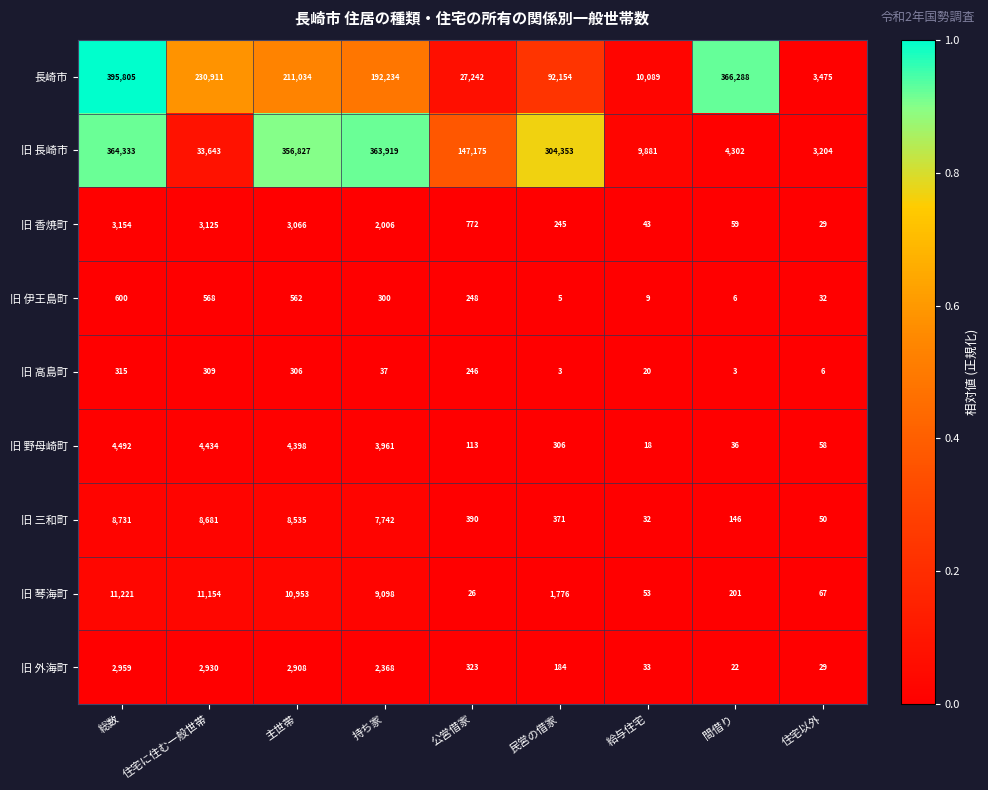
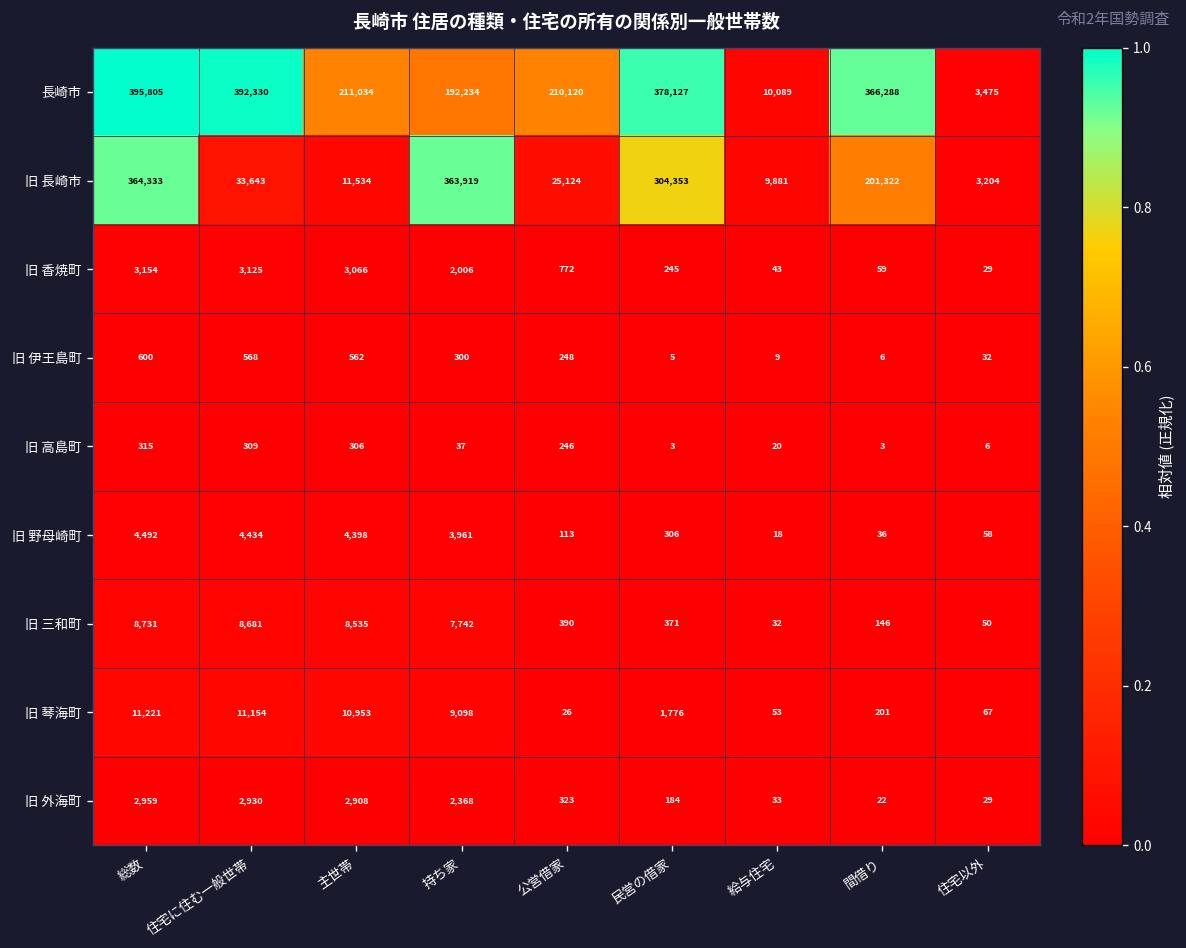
  {
    "長崎市": {
      "総数": "395,805",
-     "住宅に住む一般世帯": "230,911",
+     "住宅に住む一般世帯": "392,330",
      "主世帯": "211,034",
      "持ち家": "192,234",
-     "公営借家": "27,242",
-     "民営の借家": "92,154",
+     "公営借家": "210,120",
+     "民営の借家": "378,127",
      "給与住宅": "10,089",
      "間借り": "366,288",
      "住宅以外": "3,475"
    },
    "旧 長崎市": {
      "総数": "364,333",
      "住宅に住む一般世帯": "33,643",
-     "主世帯": "356,827",
+     "主世帯": "11,534",
      "持ち家": "363,919",
-     "公営借家": "147,175",
+     "公営借家": "25,124",
      "民営の借家": "304,353",
      "給与住宅": "9,881",
-     "間借り": "4,302",
+     "間借り": "201,322",
      "住宅以外": "3,204"
    },
    "旧 香焼町": {
      "総数": "3,154",
      "住宅に住む一般世帯": "3,125",
      "主世帯": "3,066",
      "持ち家": "2,006",
      "公営借家": "772",
      "民営の借家": "245",
      "給与住宅": "43",
      "間借り": "59",
      "住宅以外": "29"
    },
    "旧 伊王島町": {
      "総数": "600",
      "住宅に住む一般世帯": "568",
      "主世帯": "562",
      "持ち家": "300",
      "公営借家": "248",
      "民営の借家": "5",
      "給与住宅": "9",
      "間借り": "6",
      "住宅以外": "32"
    },
    "旧 高島町": {
      "総数": "315",
      "住宅に住む一般世帯": "309",
      "主世帯": "306",
      "持ち家": "37",
      "公営借家": "246",
      "民営の借家": "3",
      "給与住宅": "20",
      "間借り": "3",
      "住宅以外": "6"
    },
    "旧 野母崎町": {
      "総数": "4,492",
      "住宅に住む一般世帯": "4,434",
      "主世帯": "4,398",
      "持ち家": "3,961",
      "公営借家": "113",
      "民営の借家": "306",
      "給与住宅": "18",
      "間借り": "36",
      "住宅以外": "58"
    },
    "旧 三和町": {
      "総数": "8,731",
      "住宅に住む一般世帯": "8,681",
      "主世帯": "8,535",
      "持ち家": "7,742",
      "公営借家": "390",
      "民営の借家": "371",
      "給与住宅": "32",
      "間借り": "146",
      "住宅以外": "50"
    },
    "旧 琴海町": {
      "総数": "11,221",
      "住宅に住む一般世帯": "11,154",
      "主世帯": "10,953",
      "持ち家": "9,098",
      "公営借家": "26",
      "民営の借家": "1,776",
      "給与住宅": "53",
      "間借り": "201",
      "住宅以外": "67"
    },
    "旧 外海町": {
      "総数": "2,959",
      "住宅に住む一般世帯": "2,930",
      "主世帯": "2,908",
      "持ち家": "2,368",
      "公営借家": "323",
      "民営の借家": "184",
      "給与住宅": "33",
      "間借り": "22",
      "住宅以外": "29"
    }
  }
